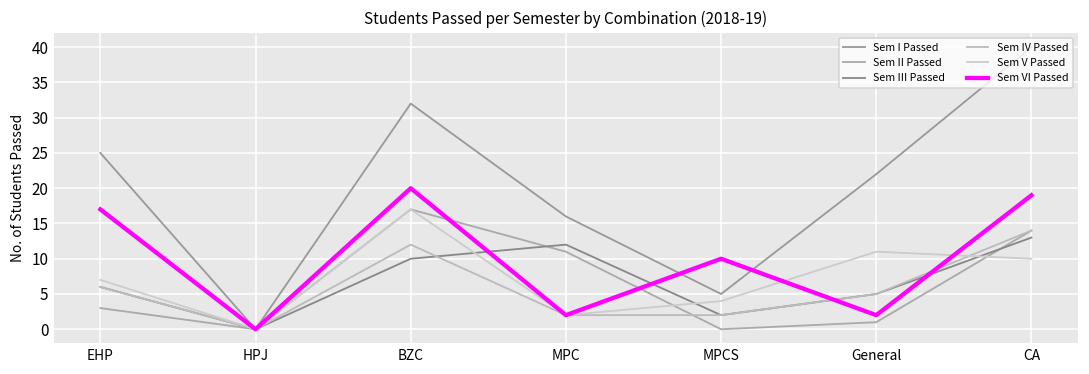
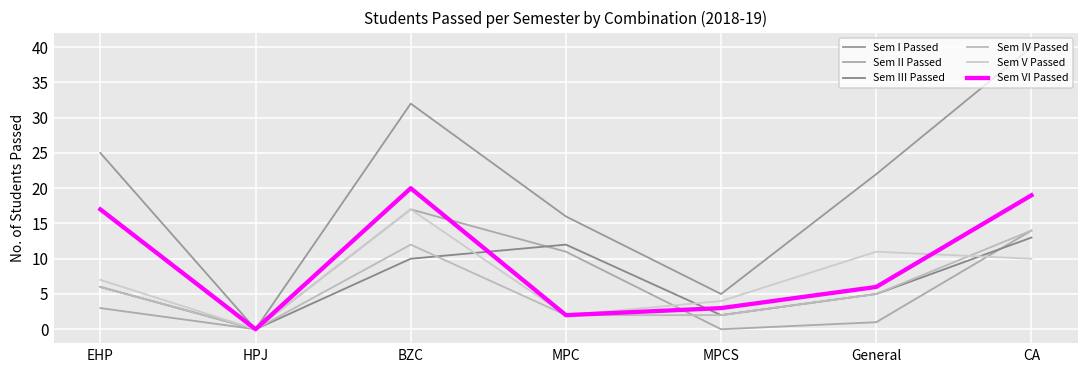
  {
    "Sem VI Passed": {
      "EHP": 17,
      "BZC": 20,
-     "MPCS": 10,
-     "General": 2,
+     "MPCS": 3,
+     "General": 6,
      "CA": 19
    }
  }
